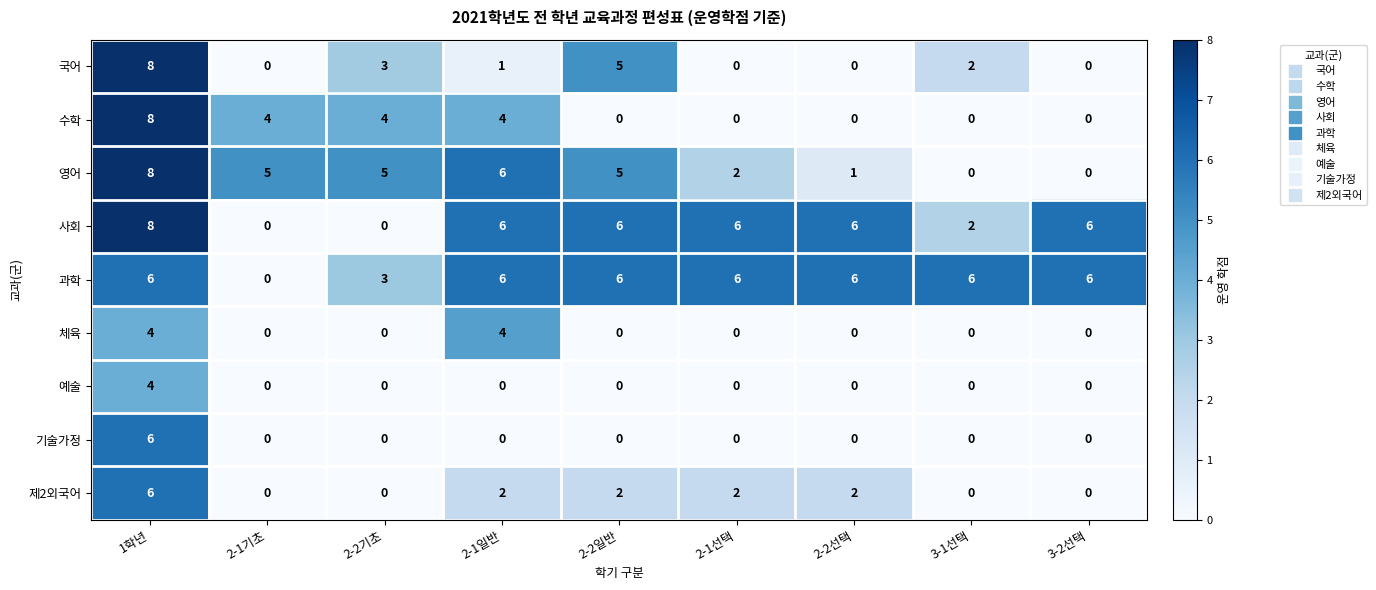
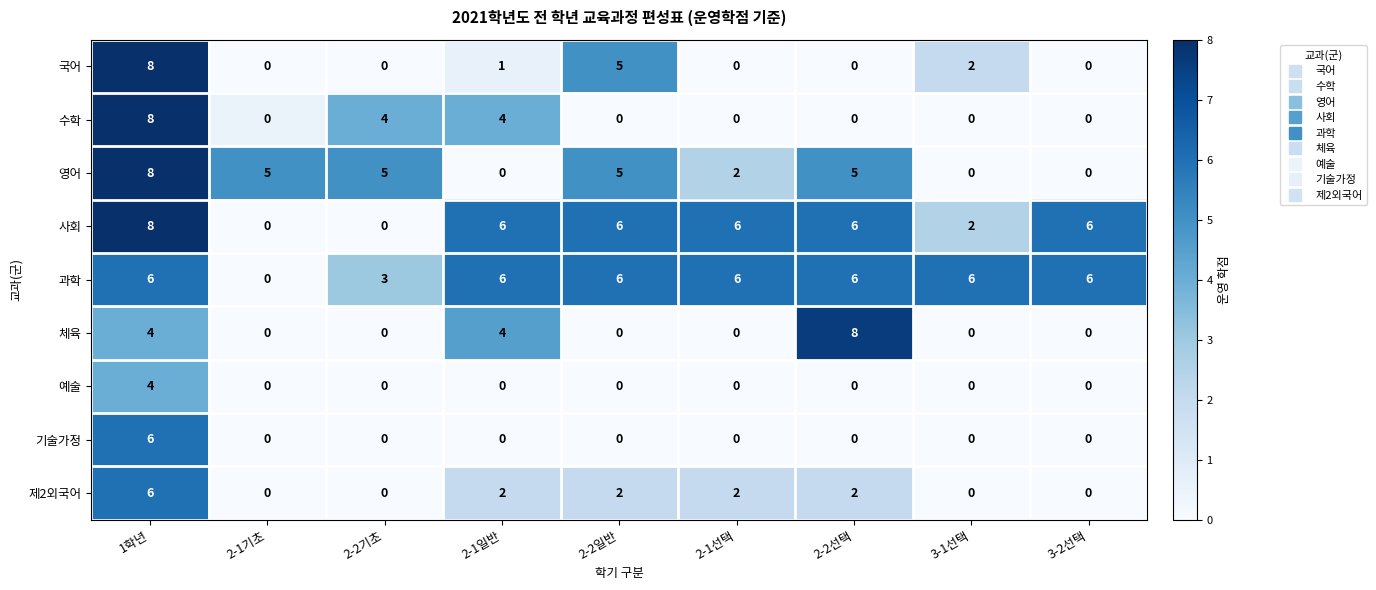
  {
    "국어": {
      "1학년": 8,
      "2-1기초": 0,
-     "2-2기초": 3,
+     "2-2기초": 0,
      "2-1일반": 1,
      "2-2일반": 5,
      "2-1선택": 0,
      "2-2선택": 0,
      "3-1선택": 2,
      "3-2선택": 0
    },
    "수학": {
      "1학년": 8,
-     "2-1기초": 4,
+     "2-1기초": 0,
      "2-2기초": 4,
      "2-1일반": 4,
      "2-2일반": 0,
      "2-1선택": 0,
      "2-2선택": 0,
      "3-1선택": 0,
      "3-2선택": 0
    },
    "영어": {
      "1학년": 8,
      "2-1기초": 5,
      "2-2기초": 5,
-     "2-1일반": 6,
+     "2-1일반": 0,
      "2-2일반": 5,
      "2-1선택": 2,
-     "2-2선택": 1,
+     "2-2선택": 5,
      "3-1선택": 0,
      "3-2선택": 0
    },
    "사회": {
      "1학년": 8,
      "2-1기초": 0,
      "2-2기초": 0,
      "2-1일반": 6,
      "2-2일반": 6,
      "2-1선택": 6,
      "2-2선택": 6,
      "3-1선택": 2,
      "3-2선택": 6
    },
    "과학": {
      "1학년": 6,
      "2-1기초": 0,
      "2-2기초": 3,
      "2-1일반": 6,
      "2-2일반": 6,
      "2-1선택": 6,
      "2-2선택": 6,
      "3-1선택": 6,
      "3-2선택": 6
    },
    "체육": {
      "1학년": 4,
      "2-1기초": 0,
      "2-2기초": 0,
      "2-1일반": 4,
      "2-2일반": 0,
      "2-1선택": 0,
-     "2-2선택": 0,
+     "2-2선택": 8,
      "3-1선택": 0,
      "3-2선택": 0
    },
    "예술": {
      "1학년": 4,
      "2-1기초": 0,
      "2-2기초": 0,
      "2-1일반": 0,
      "2-2일반": 0,
      "2-1선택": 0,
      "2-2선택": 0,
      "3-1선택": 0,
      "3-2선택": 0
    },
    "기술가정": {
      "1학년": 6,
      "2-1기초": 0,
      "2-2기초": 0,
      "2-1일반": 0,
      "2-2일반": 0,
      "2-1선택": 0,
      "2-2선택": 0,
      "3-1선택": 0,
      "3-2선택": 0
    },
    "제2외국어": {
      "1학년": 6,
      "2-1기초": 0,
      "2-2기초": 0,
      "2-1일반": 2,
      "2-2일반": 2,
      "2-1선택": 2,
      "2-2선택": 2,
      "3-1선택": 0,
      "3-2선택": 0
    }
  }
